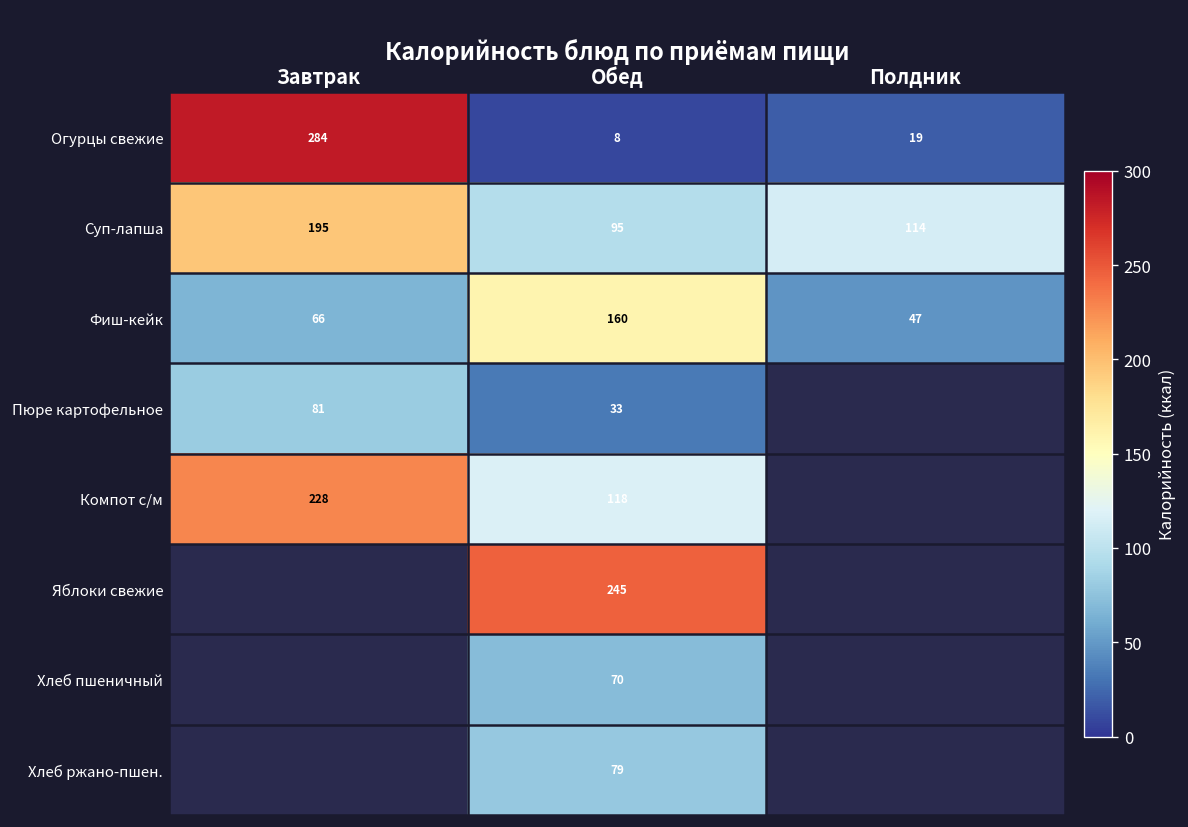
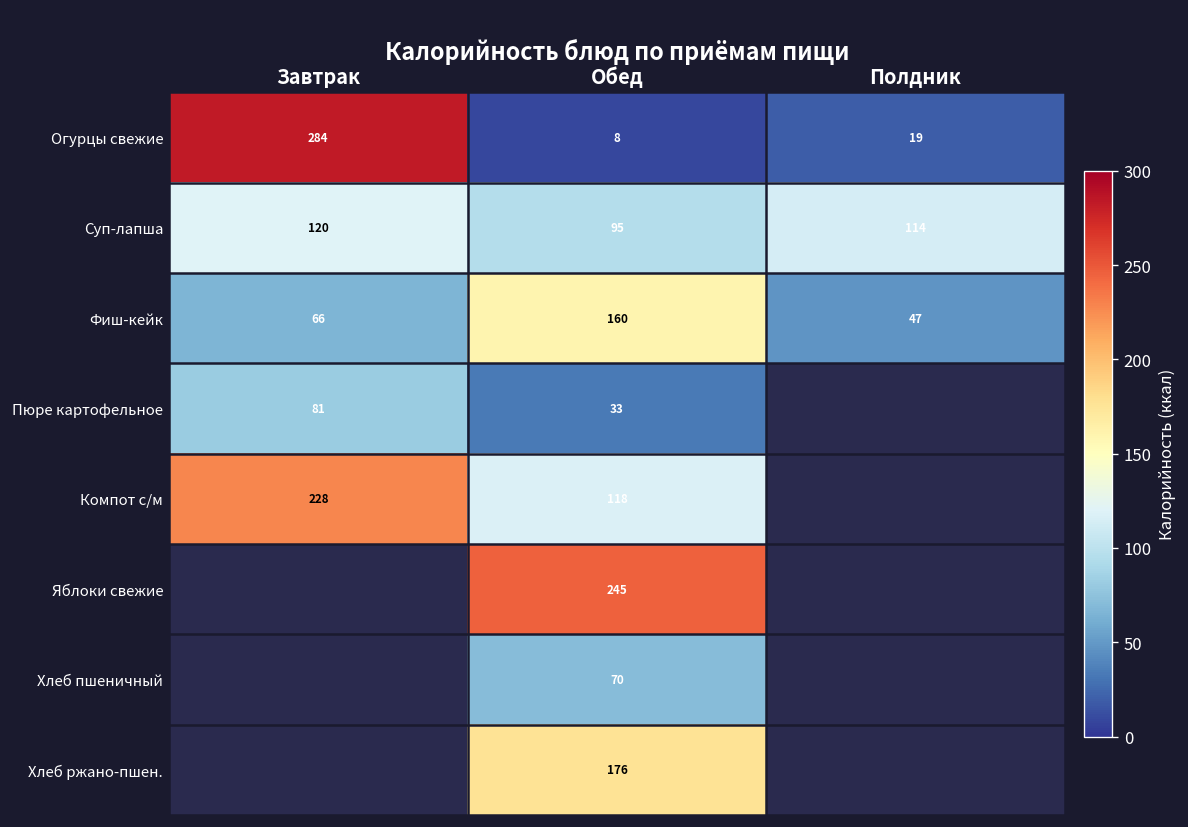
  {
    "Огурцы свежие": {
      "Завтрак": 284,
      "Обед": 8,
      "Полдник": 19
    },
    "Суп-лапша": {
-     "Завтрак": 195,
+     "Завтрак": 120,
      "Обед": 95
    },
    "Фиш-кейк": {
      "Завтрак": 66,
      "Обед": 160,
      "Полдник": 47
    },
    "Пюре картофельное": {
      "Завтрак": 81,
      "Обед": 33
    },
    "Компот с/м": {
      "Завтрак": 228
    },
    "Яблоки свежие": {
      "Обед": 245
    },
    "Хлеб пшеничный": {
      "Обед": 70
    },
    "Хлеб ржано-пшен.": {
-     "Обед": 79
+     "Обед": 176
    }
  }
